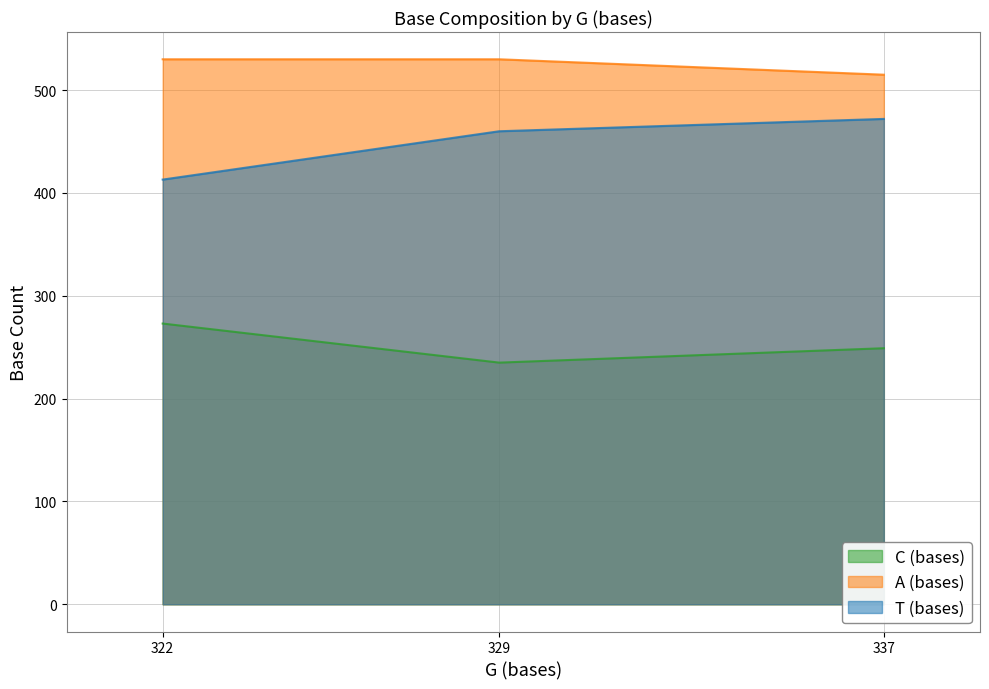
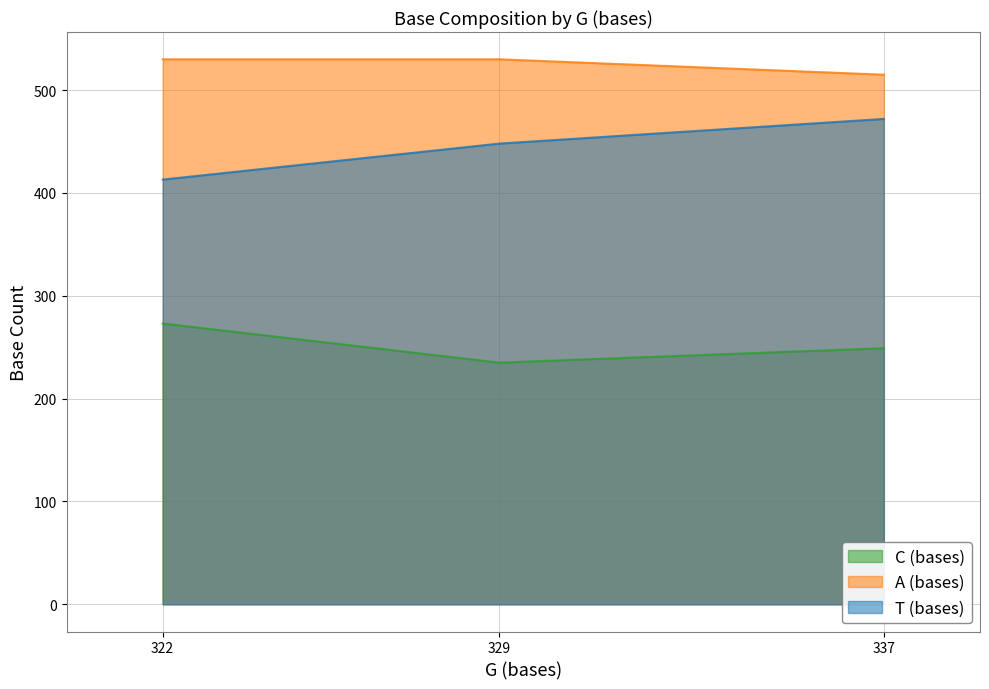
  {
    "C (bases)": {
      "322": 273,
      "329": 235,
      "337": 249
    },
    "A (bases)": {
      "322": 530,
      "329": 530,
      "337": 515
    },
    "T (bases)": {
      "322": 413,
-     "329": 460,
+     "329": 448,
      "337": 472
    }
  }
